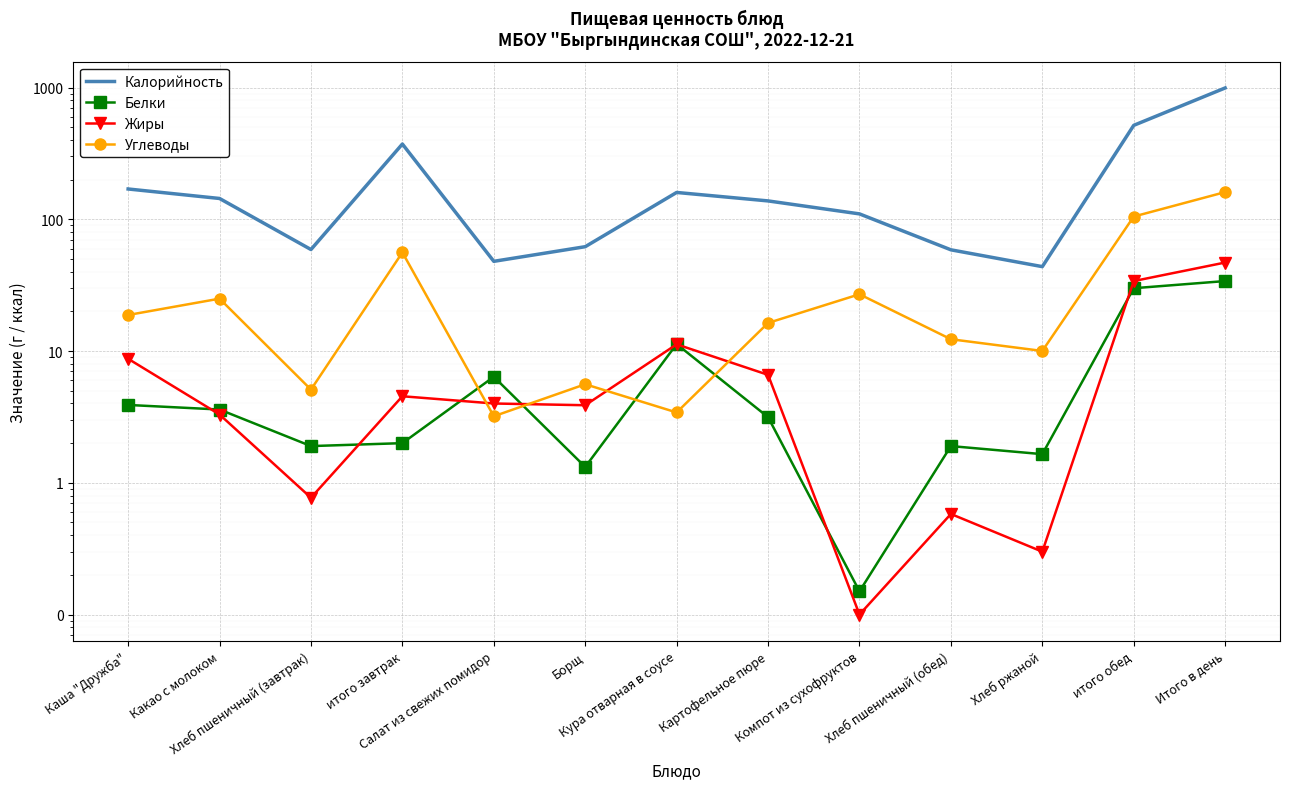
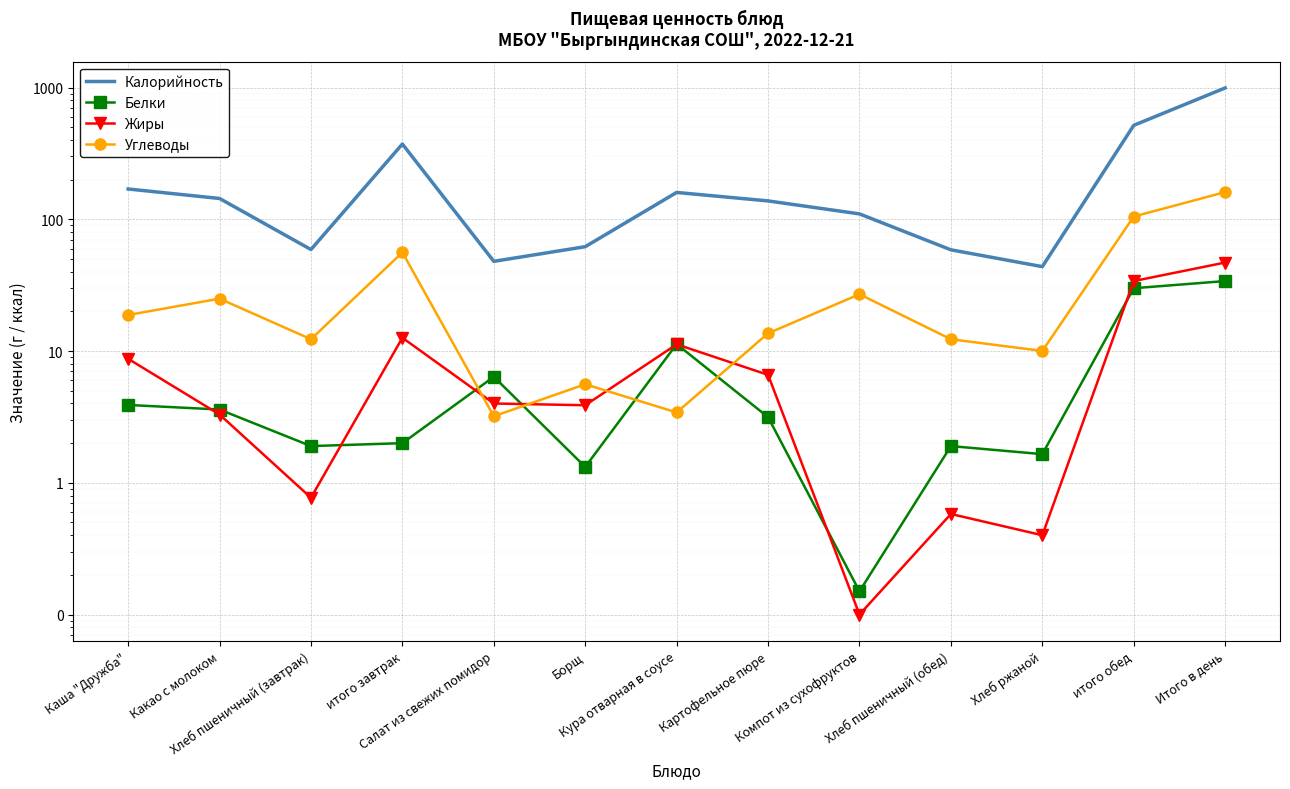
  {
    "Калорийность": {
      "Каша \"Дружба\"": 170,
      "Какао с молоком": 140,
      "Хлеб пшеничный (завтрак)": 60,
      "итого завтрак": 370,
      "Салат из свежих помидор": 48,
      "Борщ": 60,
      "Кура отварная в соусе": 160,
      "Картофельное пюре": 140,
      "Компот из сухофруктов": 110,
      "Хлеб пшеничный (обед)": 60,
      "Хлеб ржаной": 44,
      "итого обед": 520,
      "Итого в день": 1000
    },
    "Белки": {
      "Каша \"Дружба\"": 3.9,
      "Какао с молоком": 3.6,
      "Хлеб пшеничный (завтрак)": 1.9,
      "итого завтрак": 2.0,
      "Салат из свежих помидор": 6,
      "Борщ": 1.3,
      "Картофельное пюре": 3.2,
      "Компот из сухофруктов": 0.15,
      "Хлеб пшеничный (обед)": 1.9,
      "Хлеб ржаной": 1.7,
      "итого обед": 30,
      "Итого в день": 34
    },
    "Жиры": {
      "Каша \"Дружба\"": 9,
      "Какао с молоком": 3.3,
      "Хлеб пшеничный (завтрак)": 0.8,
-     "итого завтрак": 4.5,
+     "итого завтрак": 13,
      "Салат из свежих помидор": 4.0,
      "Борщ": 3.9,
      "Картофельное пюре": 7,
      "Компот из сухофруктов": 0.1,
      "Хлеб пшеничный (обед)": 0.6,
-     "Хлеб ржаной": 0.3,
+     "Хлеб ржаной": 0.4,
      "итого обед": 34,
      "Итого в день": 47
    },
    "Углеводы": {
      "Каша \"Дружба\"": 19,
      "Какао с молоком": 25,
-     "Хлеб пшеничный (завтрак)": 5.1,
+     "Хлеб пшеничный (завтрак)": 12,
      "итого завтрак": 56,
      "Салат из свежих помидор": 3.2,
      "Борщ": 5.6,
      "Кура отварная в соусе": 3.4,
-     "Картофельное пюре": 16,
+     "Картофельное пюре": 14,
      "Компот из сухофруктов": 27,
      "Хлеб пшеничный (обед)": 12,
      "Хлеб ржаной": 10,
      "итого обед": 110,
      "Итого в день": 160
    }
  }
